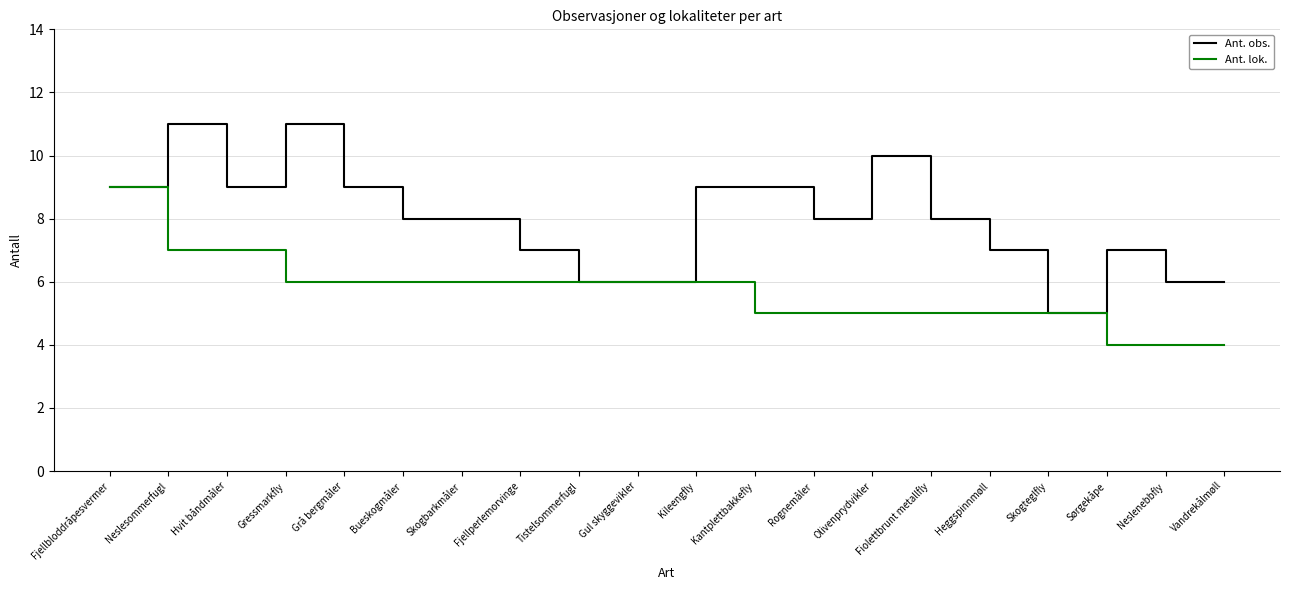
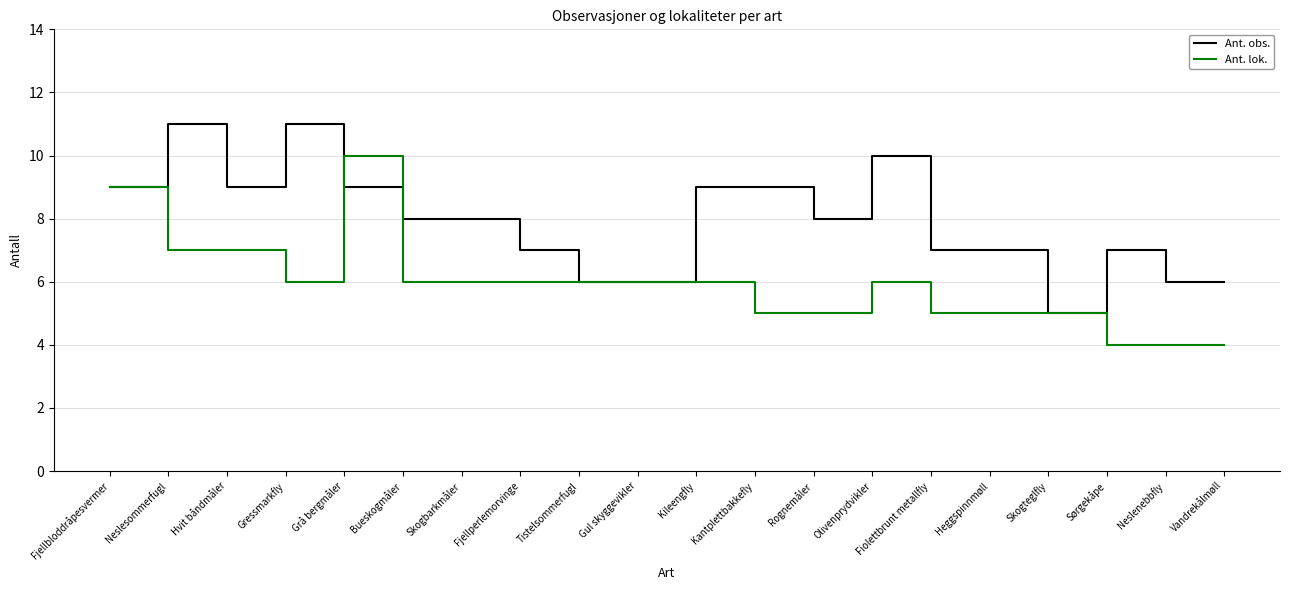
  {
    "Ant. obs.": {
      "Neslesommerfugl": 11,
      "Hvit båndmåler": 9,
      "Gressmarkfly": 11,
      "Grå bergmåler": 9,
      "Bueskogmåler": 8,
      "Skogbarkmåler": 8,
      "Fjellperlemorvinge": 7,
      "Kileengfly": 9,
      "Kantplettbakkefly": 9,
      "Rognemåler": 8,
      "Olivenprydvikler": 10,
-     "Fiolettbrunt metallfly": 8,
+     "Fiolettbrunt metallfly": 7,
      "Heggspinnmøll": 7,
      "Sørgekåpe": 7,
      "Neslenebbfly": 6,
      "Vandrekålmøll": 6
    },
    "Ant. lok.": {
      "Neslesommerfugl": 7,
      "Hvit båndmåler": 7,
      "Gressmarkfly": 6,
-     "Grå bergmåler": 6,
+     "Grå bergmåler": 10,
      "Bueskogmåler": 6,
      "Skogbarkmåler": 6,
      "Fjellperlemorvinge": 6,
      "Kileengfly": 6,
      "Kantplettbakkefly": 5,
      "Rognemåler": 5,
-     "Olivenprydvikler": 5,
+     "Olivenprydvikler": 6,
      "Fiolettbrunt metallfly": 5,
      "Heggspinnmøll": 5,
      "Sørgekåpe": 4,
      "Neslenebbfly": 4,
      "Vandrekålmøll": 4
    }
  }
